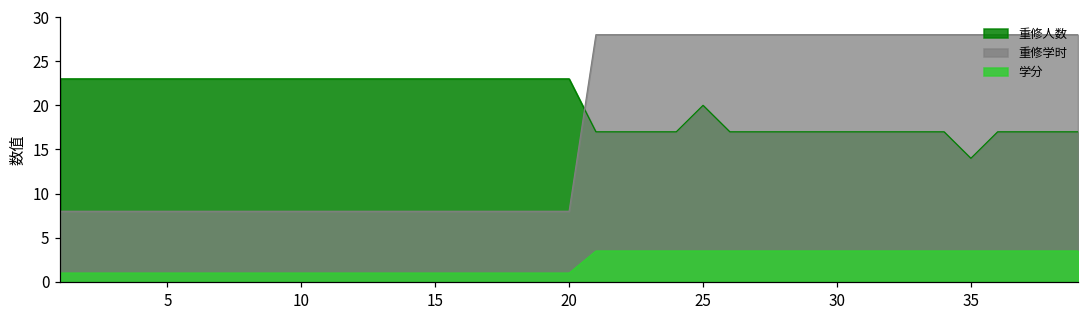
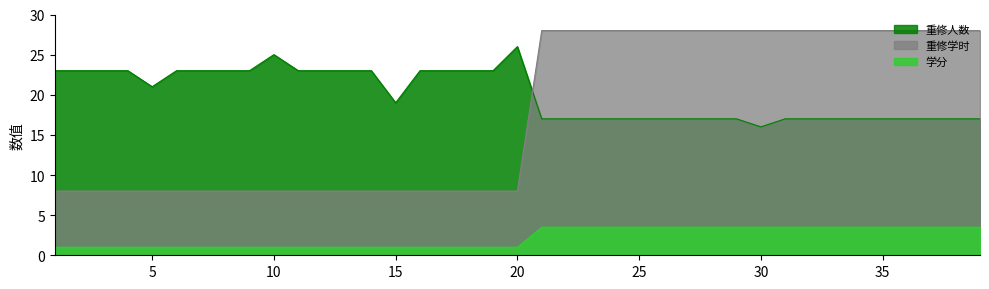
  {
    "重修人数": {
-     "5": 23,
-     "10": 23,
-     "15": 23,
-     "20": 23,
-     "25": 20,
-     "30": 17,
-     "35": 14
+     "5": 21,
+     "10": 25,
+     "15": 19,
+     "20": 26,
+     "25": 17,
+     "30": 16,
+     "35": 17
    },
    "重修学时": {
      "5": 8,
      "10": 8,
      "15": 8,
      "20": 8,
      "25": 28,
      "30": 28,
      "35": 28
    },
    "学分": {
      "5": 1,
      "10": 1,
      "15": 1,
      "20": 1,
      "25": 4,
      "30": 4,
      "35": 4
    }
  }
